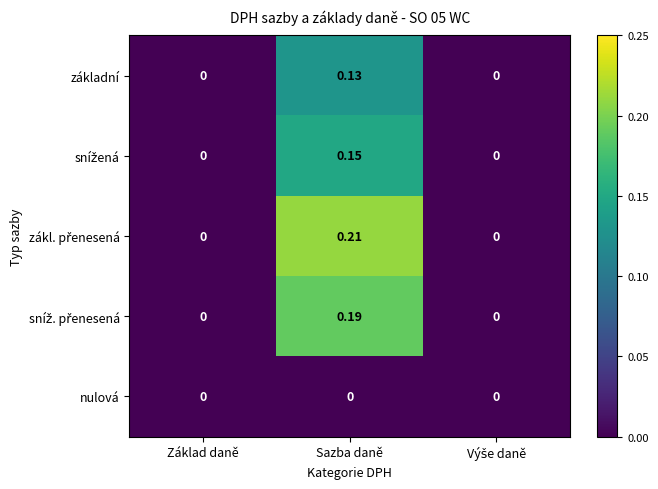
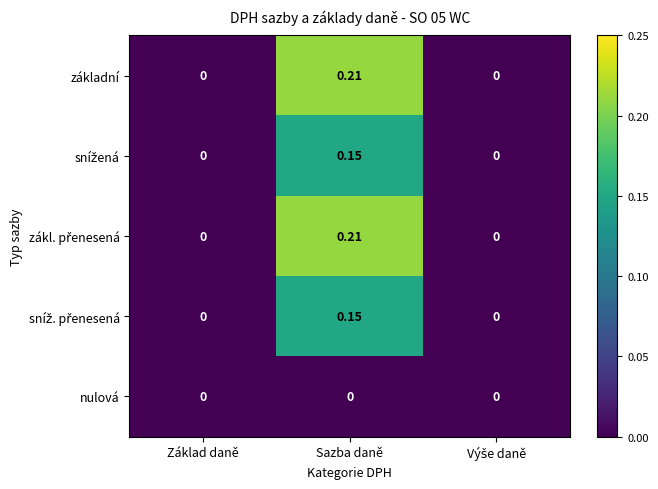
  {
    "základní": {
      "Základ daně": 0,
-     "Sazba daně": 0.13,
+     "Sazba daně": 0.21,
      "Výše daně": 0
    },
    "snížená": {
      "Základ daně": 0,
      "Sazba daně": 0.15,
      "Výše daně": 0
    },
    "zákl. přenesená": {
      "Základ daně": 0,
      "Sazba daně": 0.21,
      "Výše daně": 0
    },
    "sníž. přenesená": {
      "Základ daně": 0,
-     "Sazba daně": 0.19,
+     "Sazba daně": 0.15,
      "Výše daně": 0
    },
    "nulová": {
      "Základ daně": 0,
      "Sazba daně": 0,
      "Výše daně": 0
    }
  }
